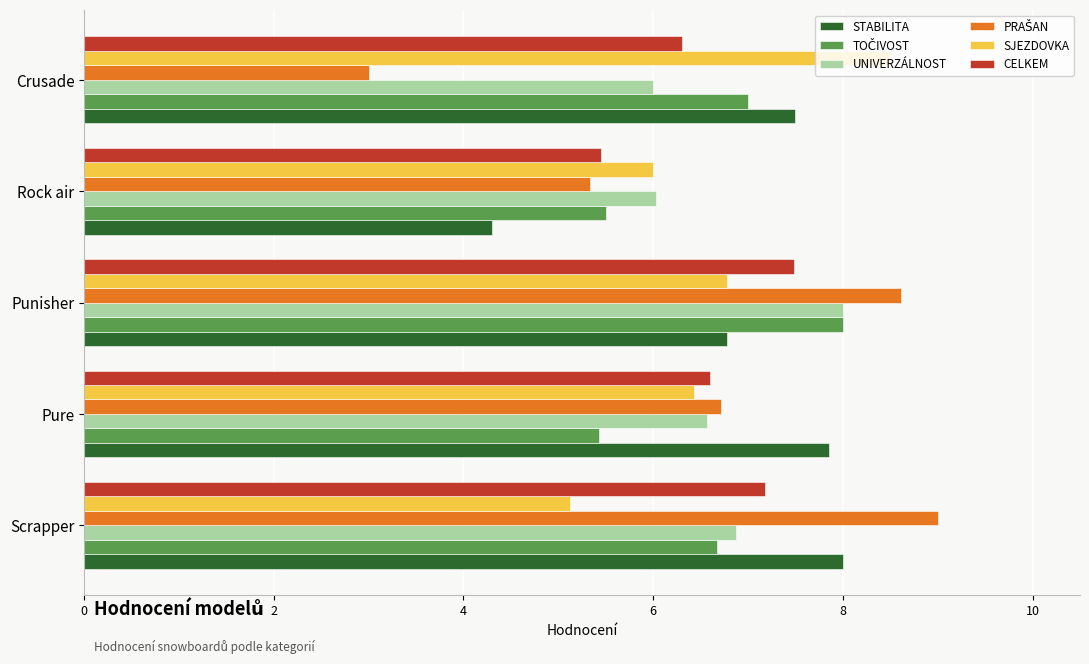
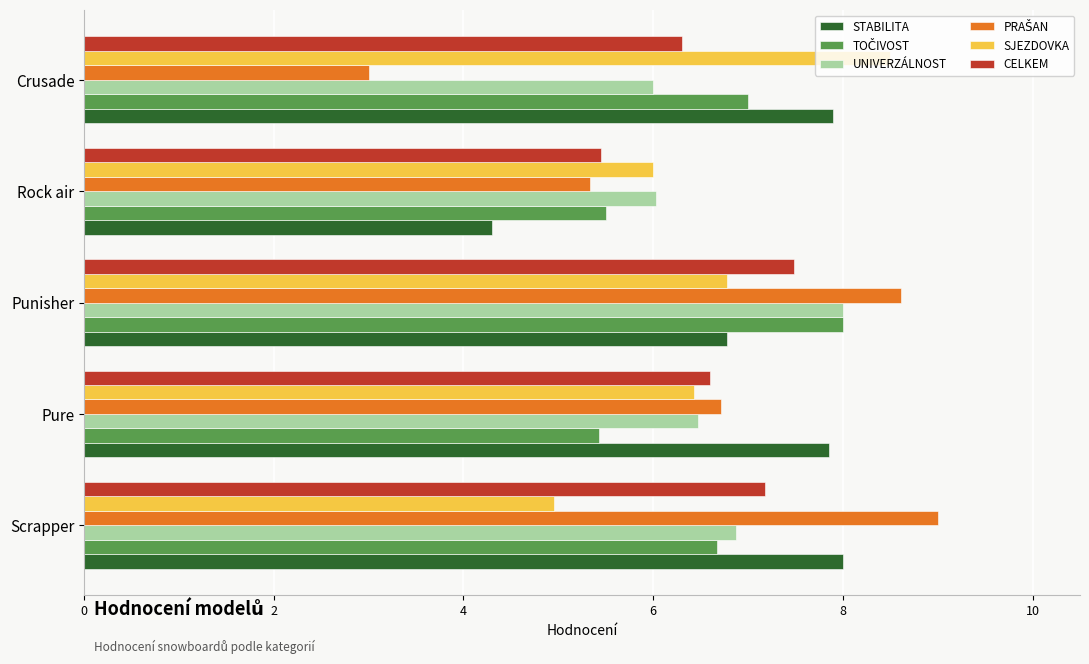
  {
    "STABILITA": {
-     "Crusade": 7.5,
+     "Crusade": 7.9,
      "Rock air": 4.3,
      "Punisher": 6.8,
      "Pure": 7.9,
      "Scrapper": 8.0
    },
    "TOČIVOST": {
      "Crusade": 7.0,
      "Rock air": 5.5,
      "Punisher": 8.0,
      "Pure": 5.4,
      "Scrapper": 6.7
    },
    "UNIVERZÁLNOST": {
      "Crusade": 6.0,
      "Rock air": 6.0,
      "Punisher": 8.0,
-     "Pure": 6.6,
+     "Pure": 6.5,
      "Scrapper": 6.9
    },
    "PRAŠAN": {
      "Crusade": 3.0,
      "Rock air": 5.3,
      "Punisher": 8.6,
      "Pure": 6.7,
      "Scrapper": 9.0
    },
    "SJEZDOVKA": {
      "Rock air": 6.0,
      "Punisher": 6.8,
      "Pure": 6.4,
-     "Scrapper": 5.1
+     "Scrapper": 5.0
    },
    "CELKEM": {
      "Crusade": 6.3,
      "Rock air": 5.5,
      "Punisher": 7.5,
      "Pure": 6.6,
      "Scrapper": 7.2
    }
  }
